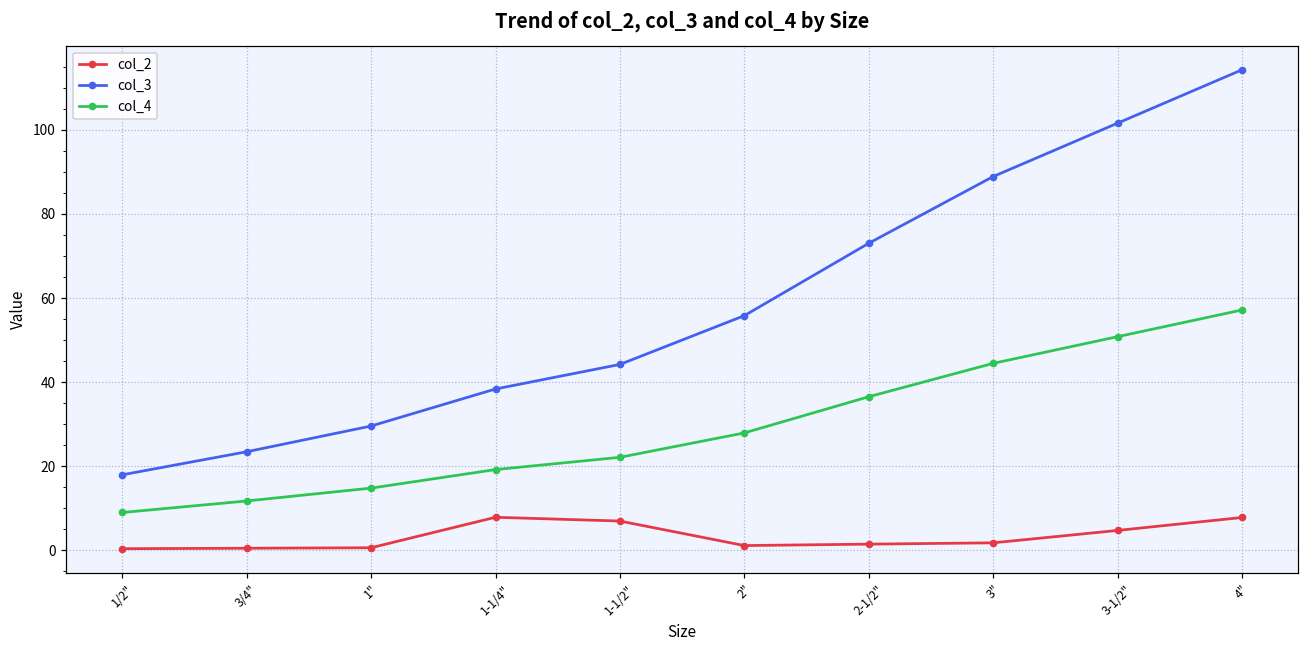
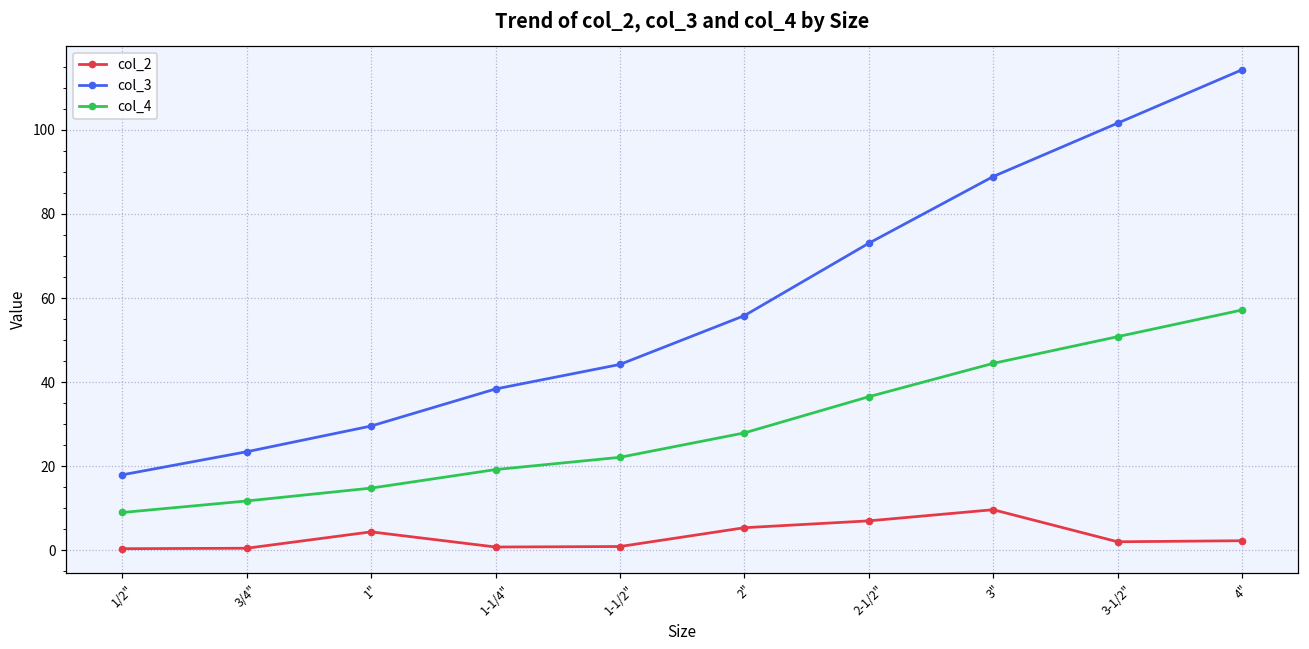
  {
    "col_2": {
      "1/2\"": 0,
      "3/4\"": 0,
-     "1\"": 1,
-     "1-1/4\"": 8,
-     "1-1/2\"": 7,
-     "2\"": 1,
-     "2-1/2\"": 1,
-     "3\"": 2,
-     "3-1/2\"": 5,
-     "4\"": 8
+     "1\"": 4,
+     "1-1/4\"": 1,
+     "1-1/2\"": 1,
+     "2\"": 5,
+     "2-1/2\"": 7,
+     "3\"": 10,
+     "3-1/2\"": 2,
+     "4\"": 2
    },
    "col_3": {
      "1/2\"": 18,
      "3/4\"": 23,
      "1\"": 30,
      "1-1/4\"": 38,
      "1-1/2\"": 44,
      "2\"": 56,
      "2-1/2\"": 73,
      "3\"": 89,
      "3-1/2\"": 102,
      "4\"": 114
    },
    "col_4": {
      "1/2\"": 9,
      "3/4\"": 12,
      "1\"": 15,
      "1-1/4\"": 19,
      "1-1/2\"": 22,
      "2\"": 28,
      "2-1/2\"": 37,
      "3\"": 44,
      "3-1/2\"": 51,
      "4\"": 57
    }
  }
